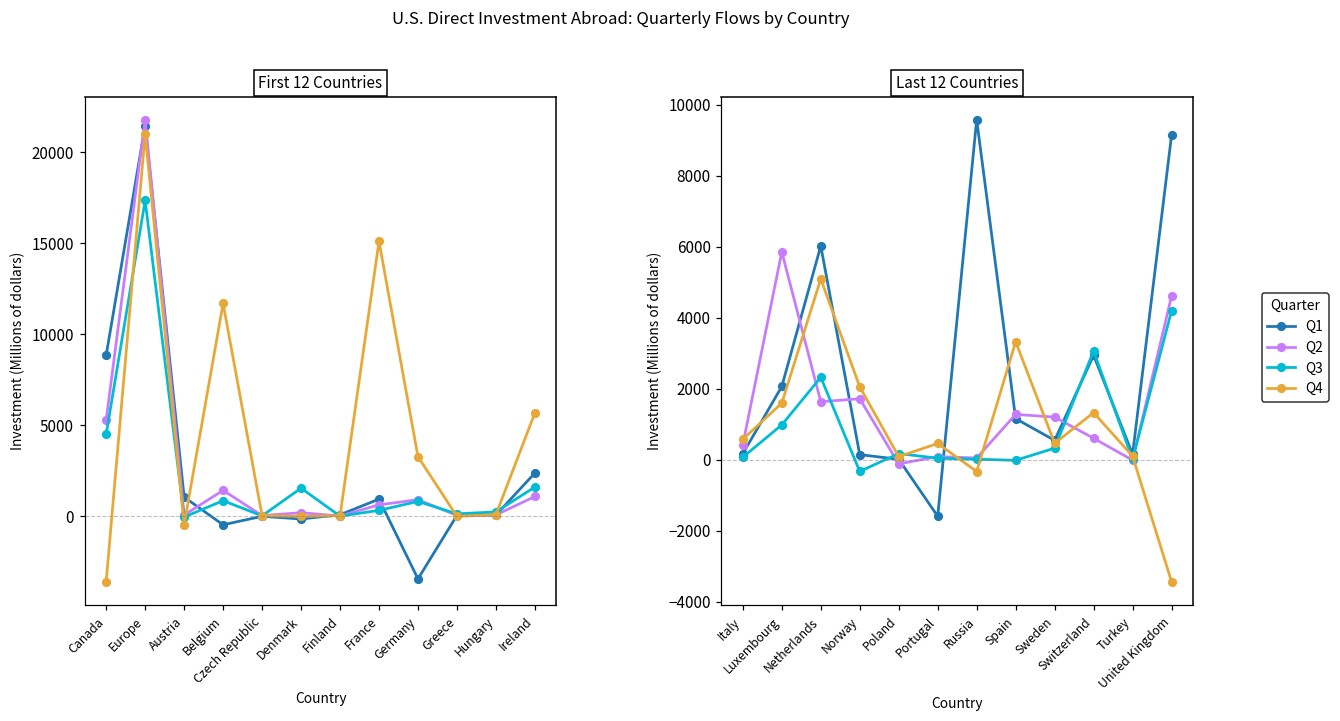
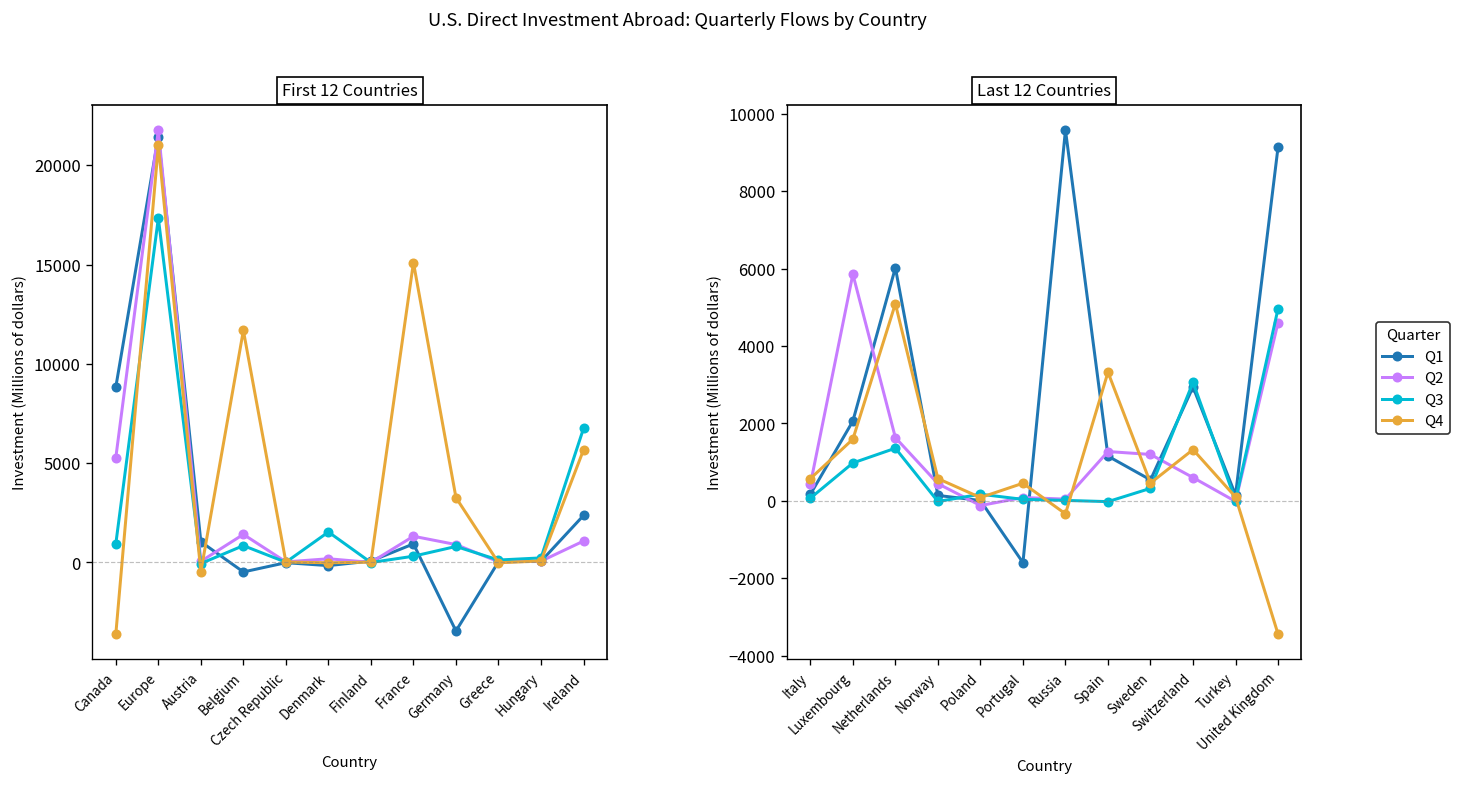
  {
    "First 12 Countries": {
      "Q1": {
        "Canada": 8800,
        "Europe": 21400,
        "Austria": 1000,
        "Belgium": -500,
        "France": 900,
        "Germany": -3500,
        "Ireland": 2400
      },
      "Q2": {
        "Canada": 5300,
        "Europe": 21800,
        "Belgium": 1400,
        "Denmark": 200,
-       "France": 600,
+       "France": 1300,
        "Ireland": 1100
      },
      "Q3": {
-       "Canada": 4500,
+       "Canada": 900,
        "Europe": 17300,
        "Belgium": 800,
        "Denmark": 1500,
        "France": 300,
        "Hungary": 200,
-       "Ireland": 1600
+       "Ireland": 6700
      },
      "Q4": {
        "Canada": -3600,
        "Europe": 21000,
        "Austria": -500,
        "Belgium": 11700,
        "France": 15100,
        "Germany": 3300,
        "Ireland": 5700
      }
    },
    "Last 12 Countries": {
      "Q1": {
        "Italy": 200,
        "Luxembourg": 2100,
        "Netherlands": 6000,
        "Norway": 100,
        "Portugal": -1600,
        "Russia": 9600,
        "Spain": 1200,
        "Sweden": 500,
        "Switzerland": 2900,
        "United Kingdom": 9100
      },
      "Q2": {
        "Italy": 400,
        "Luxembourg": 5900,
        "Netherlands": 1600,
-       "Norway": 1700,
+       "Norway": 400,
        "Poland": -100,
        "Spain": 1300,
        "Sweden": 1200,
        "Switzerland": 600,
        "United Kingdom": 4600
      },
      "Q3": {
        "Italy": 100,
        "Luxembourg": 1000,
-       "Netherlands": 2300,
-       "Norway": -300,
+       "Netherlands": 1400,
+       "Norway": 0,
        "Poland": 200,
        "Spain": 0,
        "Sweden": 300,
        "Switzerland": 3100,
-       "United Kingdom": 4200
+       "United Kingdom": 5000
      },
      "Q4": {
        "Italy": 600,
        "Luxembourg": 1600,
        "Netherlands": 5100,
-       "Norway": 2100,
+       "Norway": 600,
        "Portugal": 500,
        "Russia": -300,
        "Spain": 3300,
        "Sweden": 500,
        "Switzerland": 1300,
        "United Kingdom": -3400
      }
    }
  }
